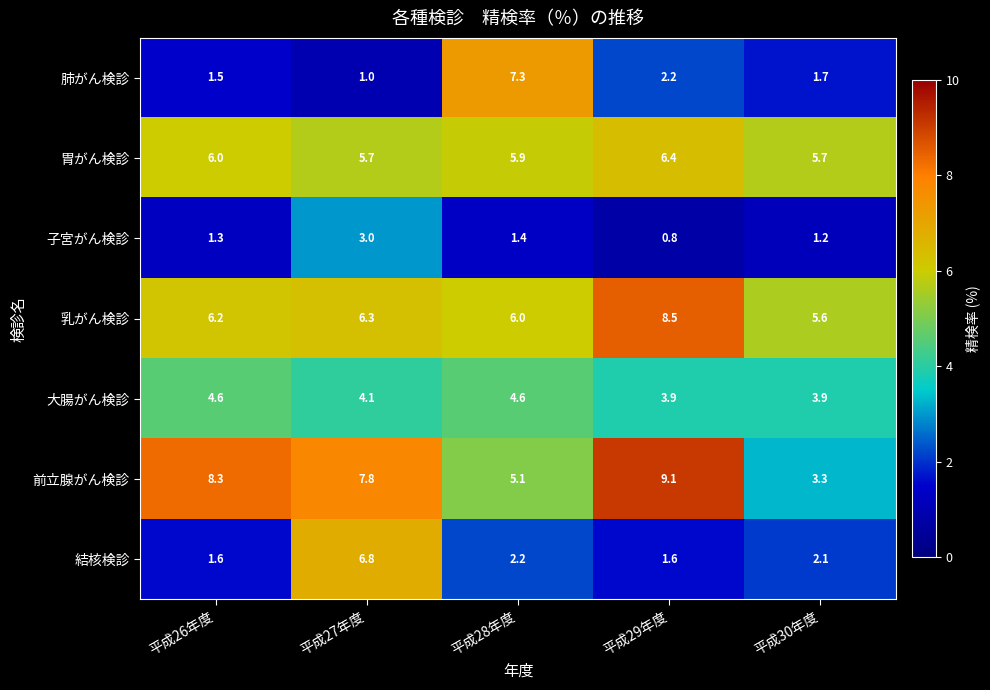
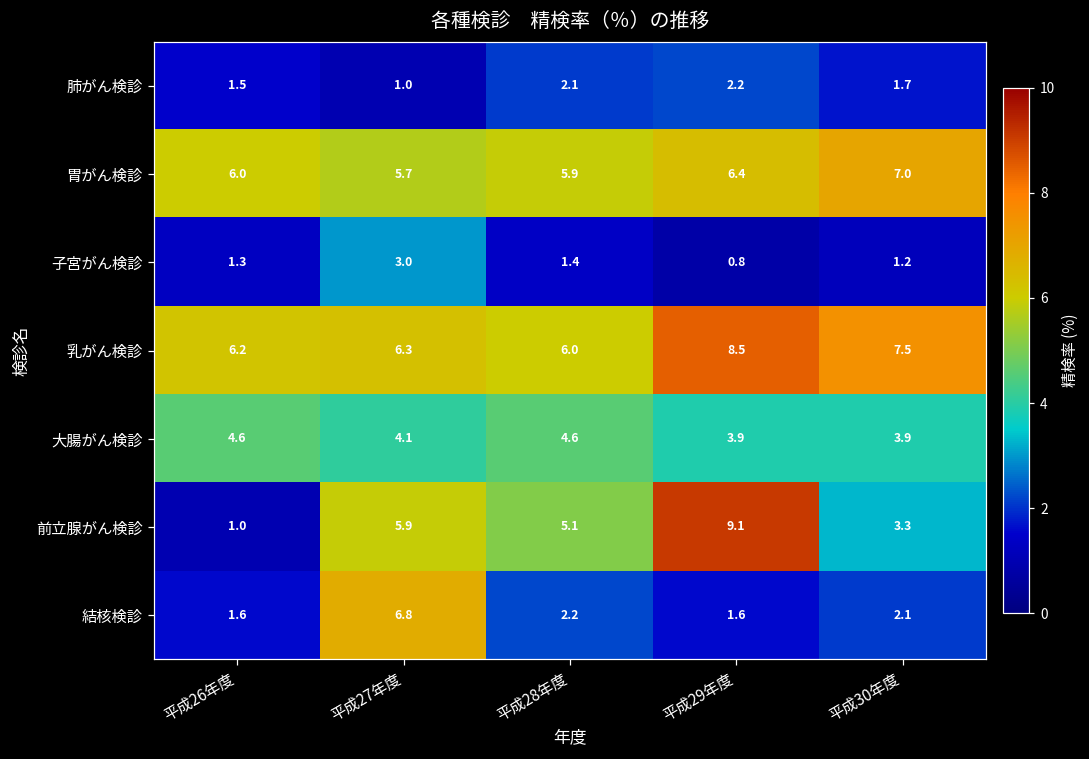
  {
    "肺がん検診": {
      "平成26年度": 1.5,
      "平成27年度": 1.0,
-     "平成28年度": 7.3,
+     "平成28年度": 2.1,
      "平成29年度": 2.2,
      "平成30年度": 1.7
    },
    "胃がん検診": {
      "平成26年度": 6.0,
      "平成27年度": 5.7,
      "平成28年度": 5.9,
      "平成29年度": 6.4,
-     "平成30年度": 5.7
+     "平成30年度": 7.0
    },
    "子宮がん検診": {
      "平成26年度": 1.3,
      "平成27年度": 3.0,
      "平成28年度": 1.4,
      "平成29年度": 0.8,
      "平成30年度": 1.2
    },
    "乳がん検診": {
      "平成26年度": 6.2,
      "平成27年度": 6.3,
      "平成28年度": 6.0,
      "平成29年度": 8.5,
-     "平成30年度": 5.6
+     "平成30年度": 7.5
    },
    "大腸がん検診": {
      "平成26年度": 4.6,
      "平成27年度": 4.1,
      "平成28年度": 4.6,
      "平成29年度": 3.9,
      "平成30年度": 3.9
    },
    "前立腺がん検診": {
-     "平成26年度": 8.3,
-     "平成27年度": 7.8,
+     "平成26年度": 1.0,
+     "平成27年度": 5.9,
      "平成28年度": 5.1,
      "平成29年度": 9.1,
      "平成30年度": 3.3
    },
    "結核検診": {
      "平成26年度": 1.6,
      "平成27年度": 6.8,
      "平成28年度": 2.2,
      "平成29年度": 1.6,
      "平成30年度": 2.1
    }
  }
